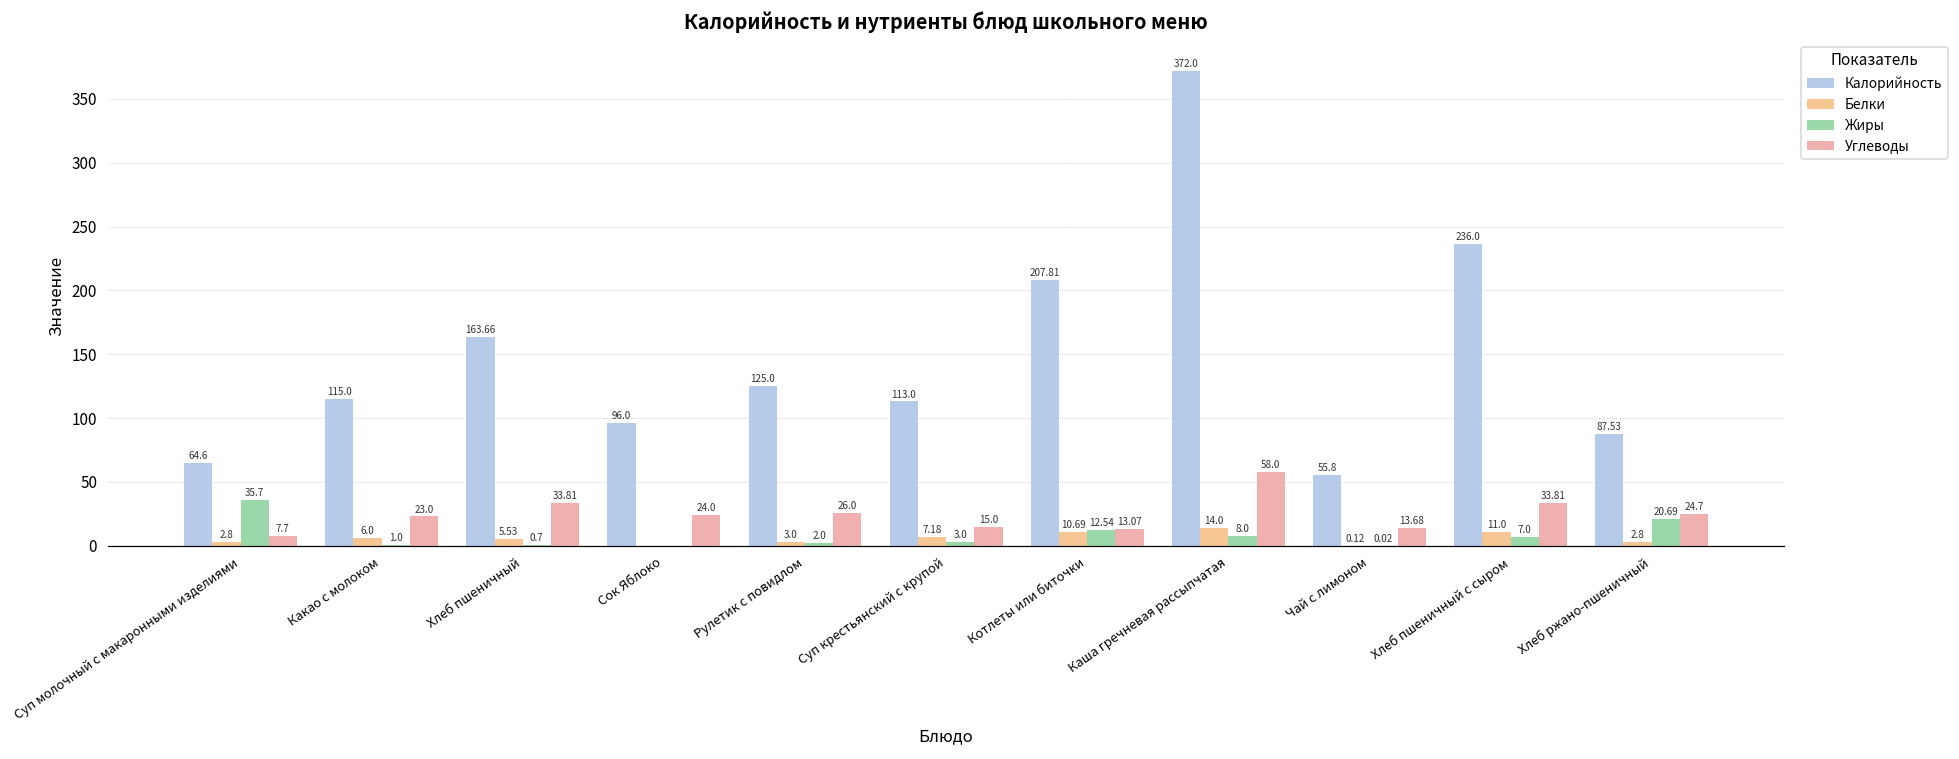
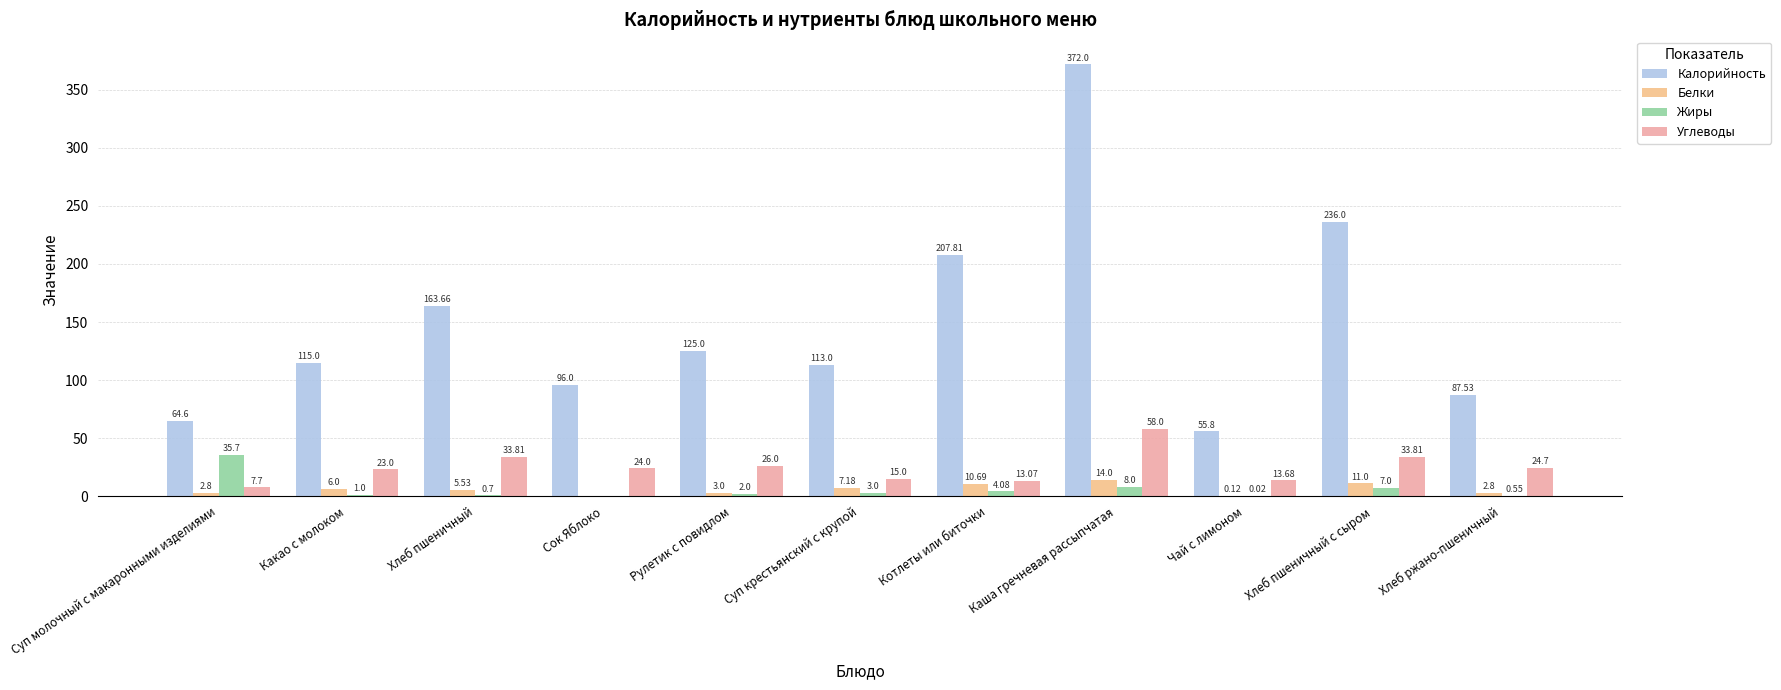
  {
    "Калорийность": {
      "Суп молочный с макаронными изделиями": 64.6,
      "Какао с молоком": 115.0,
      "Хлеб пшеничный": 163.66,
      "Сок Яблоко": 96.0,
      "Рулетик с повидлом": 125.0,
      "Суп крестьянский с крупой": 113.0,
      "Котлеты или биточки": 207.81,
      "Каша гречневая рассыпчатая": 372.0,
      "Чай с лимоном": 55.8,
      "Хлеб пшеничный с сыром": 236.0,
      "Хлеб ржано-пшеничный": 87.53
    },
    "Жиры": {
      "Суп молочный с макаронными изделиями": 35.7,
      "Какао с молоком": 1.0,
      "Хлеб пшеничный": 0.7,
      "Рулетик с повидлом": 2.0,
      "Суп крестьянский с крупой": 3.0,
-     "Котлеты или биточки": 12.54,
+     "Котлеты или биточки": 4.08,
      "Каша гречневая рассыпчатая": 8.0,
      "Чай с лимоном": 0.02,
      "Хлеб пшеничный с сыром": 7.0,
-     "Хлеб ржано-пшеничный": 20.69
+     "Хлеб ржано-пшеничный": 0.55
    }
  }
